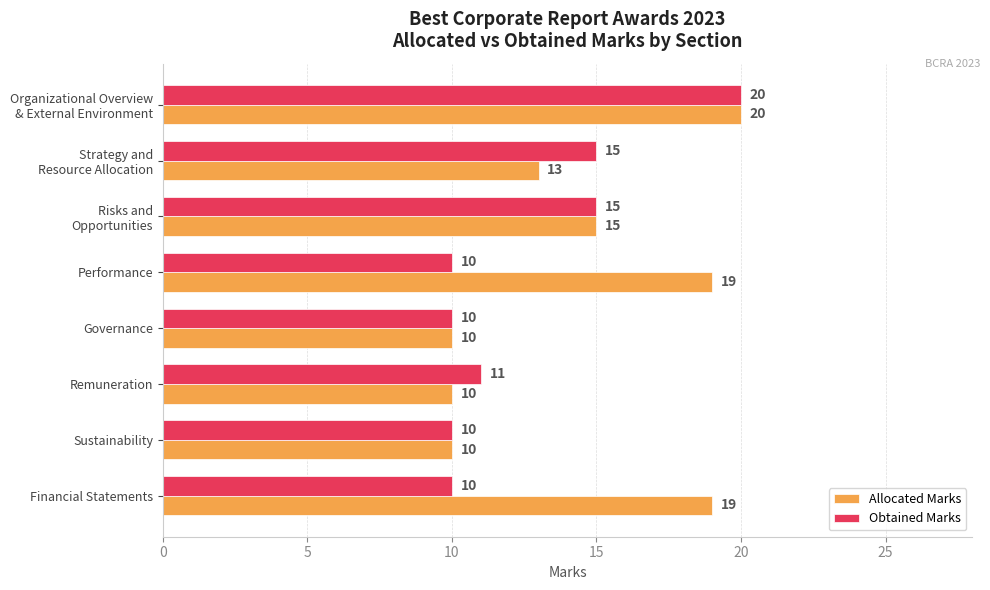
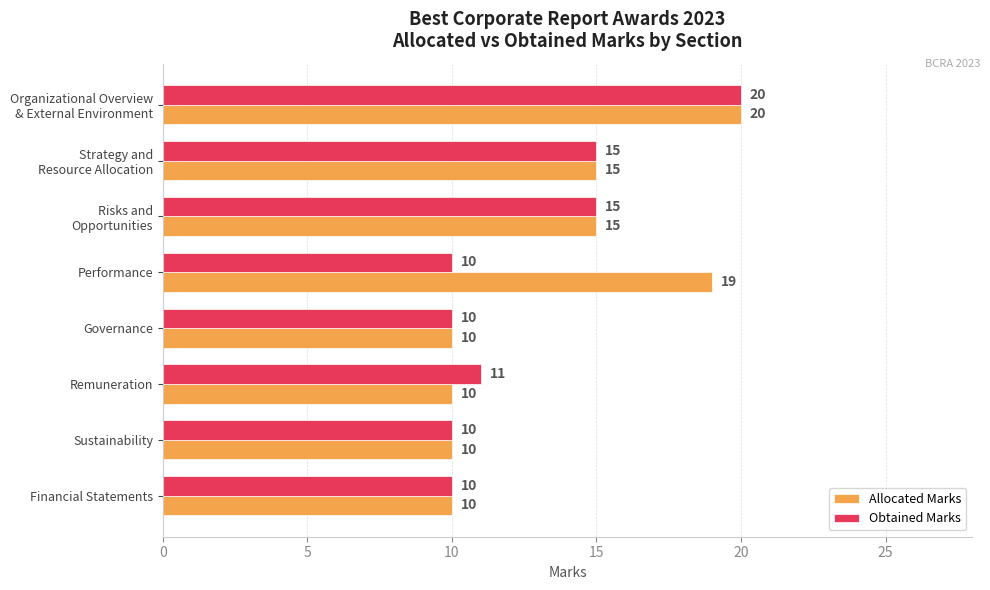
  {
    "Allocated Marks": {
      "Organizational Overview & External Environment": 20,
-     "Strategy and Resource Allocation": 13,
+     "Strategy and Resource Allocation": 15,
      "Risks and Opportunities": 15,
      "Performance": 19,
      "Governance": 10,
      "Remuneration": 10,
      "Sustainability": 10,
-     "Financial Statements": 19
+     "Financial Statements": 10
    },
    "Obtained Marks": {
      "Organizational Overview & External Environment": 20,
      "Strategy and Resource Allocation": 15,
      "Risks and Opportunities": 15,
      "Performance": 10,
      "Governance": 10,
      "Remuneration": 11,
      "Sustainability": 10,
      "Financial Statements": 10
    }
  }
